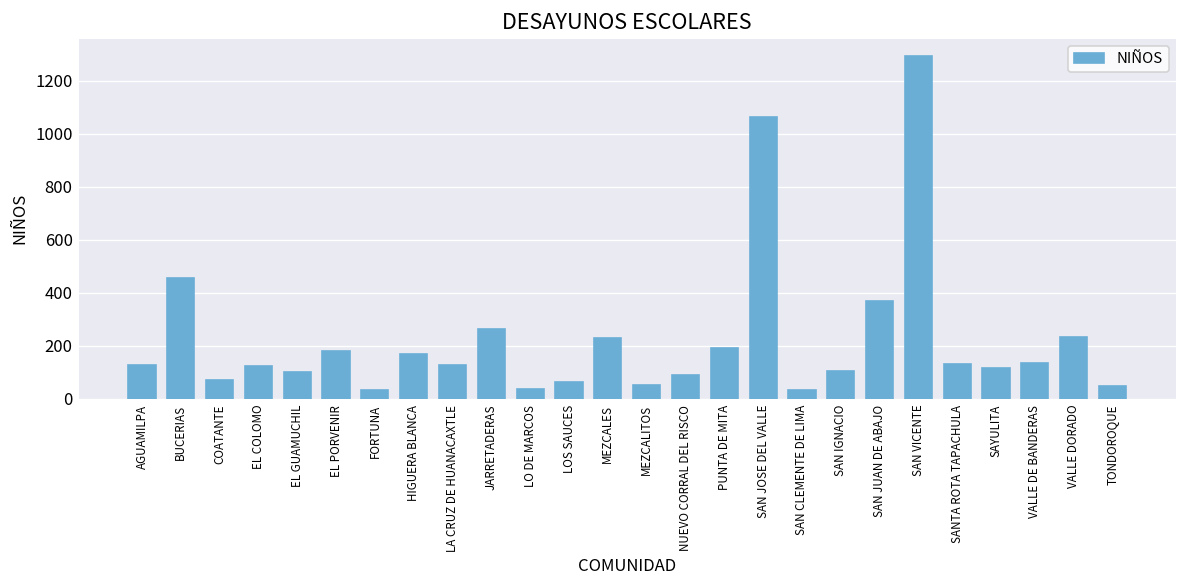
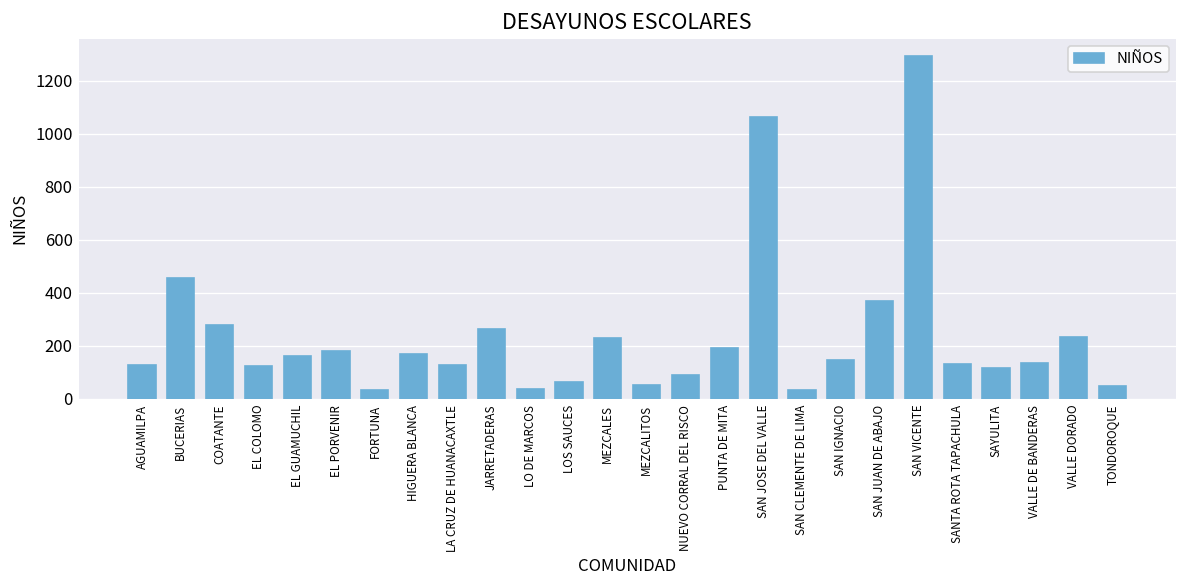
  {
    "AGUAMILPA": 130,
    "BUCERIAS": 450,
-   "COATANTE": 70,
+   "COATANTE": 280,
    "EL COLOMO": 120,
-   "EL GUAMUCHIL": 100,
+   "EL GUAMUCHIL": 160,
    "EL PORVENIR": 180,
    "FORTUNA": 30,
    "HIGUERA BLANCA": 170,
    "LA CRUZ DE HUANACAXTLE": 130,
    "JARRETADERAS": 260,
    "LO DE MARCOS": 40,
    "LOS SAUCES": 60,
    "MEZCALES": 230,
    "MEZCALITOS": 50,
    "NUEVO CORRAL DEL RISCO": 90,
    "PUNTA DE MITA": 190,
    "SAN JOSE DEL VALLE": 1060,
    "SAN CLEMENTE DE LIMA": 40,
-   "SAN IGNACIO": 100,
+   "SAN IGNACIO": 150,
    "SAN JUAN DE ABAJO": 370,
    "SAN VICENTE": 1290,
    "SANTA ROTA TAPACHULA": 130,
    "SAYULITA": 120,
    "VALLE DE BANDERAS": 140,
    "VALLE DORADO": 230,
    "TONDOROQUE": 50
  }
